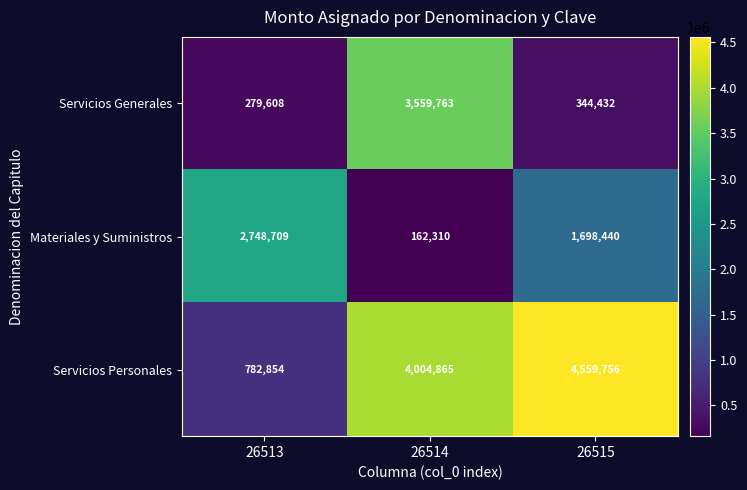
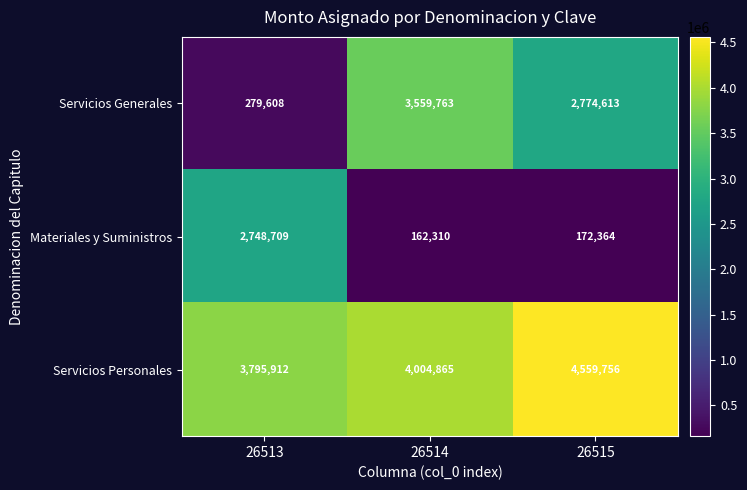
  {
    "Servicios Generales": {
      "26513": "279,608",
      "26514": "3,559,763",
-     "26515": "344,432"
+     "26515": "2,774,613"
    },
    "Materiales y Suministros": {
      "26513": "2,748,709",
      "26514": "162,310",
-     "26515": "1,698,440"
+     "26515": "172,364"
    },
    "Servicios Personales": {
-     "26513": "782,854",
+     "26513": "3,795,912",
      "26514": "4,004,865",
      "26515": "4,559,756"
    }
  }
